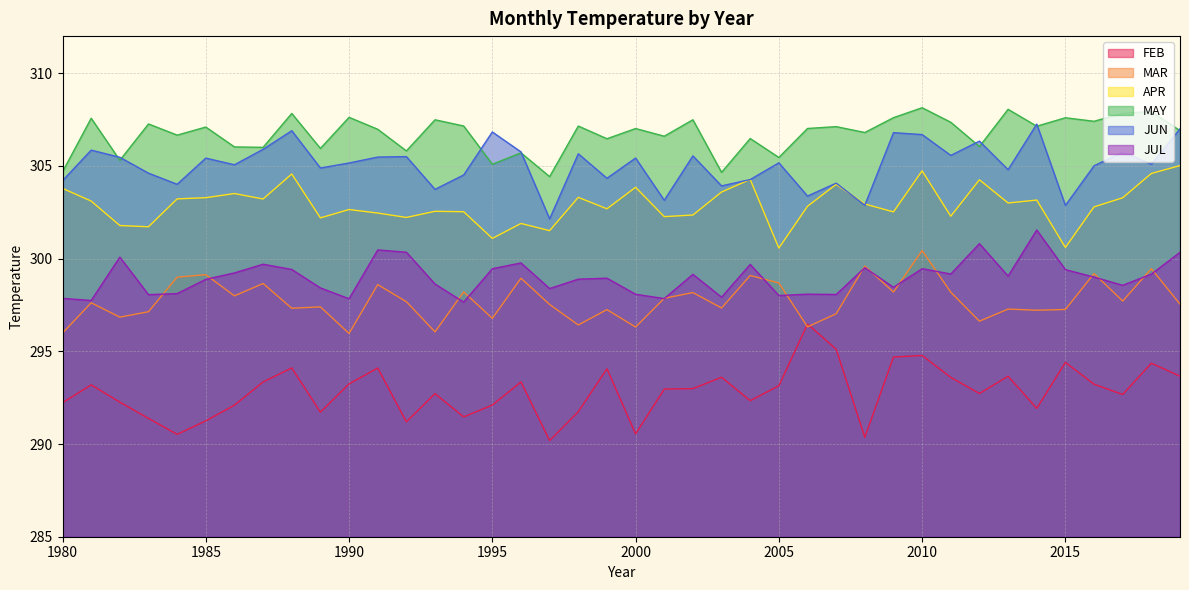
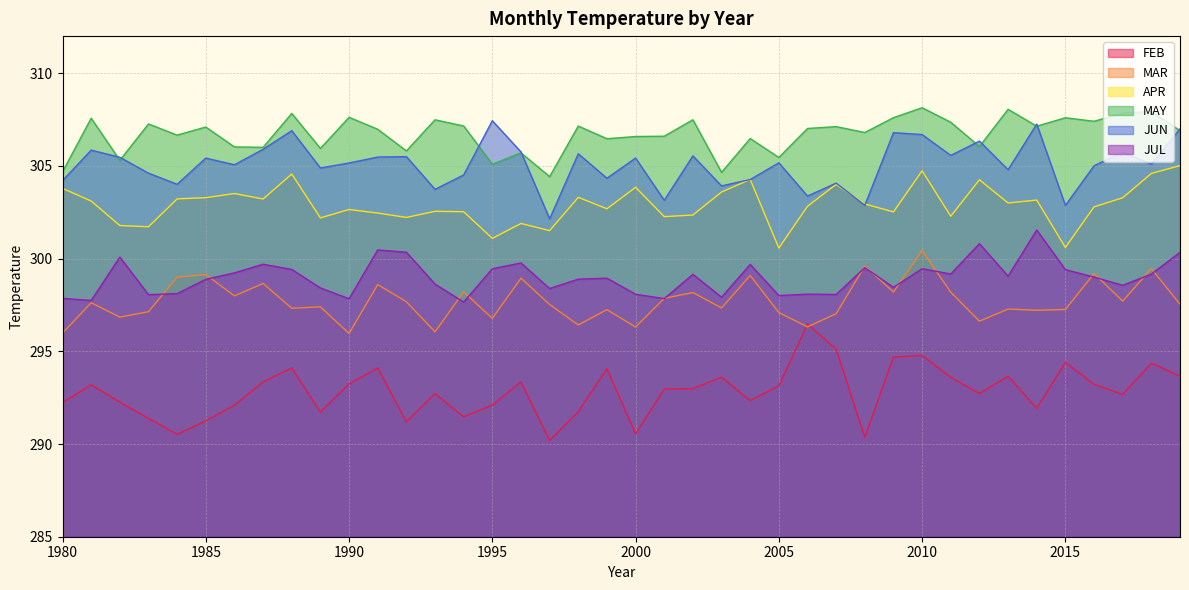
  {
    "FEB": {
      "1980": 292.2,
      "1985": 291.3,
      "1990": 293.2,
      "1995": 292.1,
      "2000": 290.5,
      "2005": 293.1,
      "2010": 294.8,
      "2015": 294.4
    },
    "MAR": {
      "1980": 296.0,
      "1985": 299.1,
      "1990": 296.0,
      "1995": 296.8,
      "2000": 296.3,
-     "2005": 298.7,
+     "2005": 297.1,
      "2010": 300.4,
      "2015": 297.3
    },
    "APR": {
      "1980": 303.8,
      "1985": 303.3,
      "1990": 302.6,
      "1995": 301.1,
      "2000": 303.8,
      "2005": 300.6,
      "2010": 304.7,
      "2015": 300.6
    },
    "MAY": {
      "1980": 304.7,
      "1985": 307.1,
      "1990": 307.6,
      "1995": 305.1,
-     "2000": 307.0,
+     "2000": 306.6,
      "2005": 305.5,
      "2010": 308.1,
      "2015": 307.6
    },
    "JUN": {
      "1980": 304.2,
      "1985": 305.4,
      "1990": 305.2,
-     "1995": 306.8,
+     "1995": 307.4,
      "2000": 305.4,
      "2005": 305.2,
      "2010": 306.7,
      "2015": 302.9
    },
    "JUL": {
      "1980": 297.9,
      "1985": 298.9,
      "1990": 297.8,
      "1995": 299.5,
      "2000": 298.1,
      "2005": 298.0,
      "2010": 299.5,
      "2015": 299.4
    }
  }
